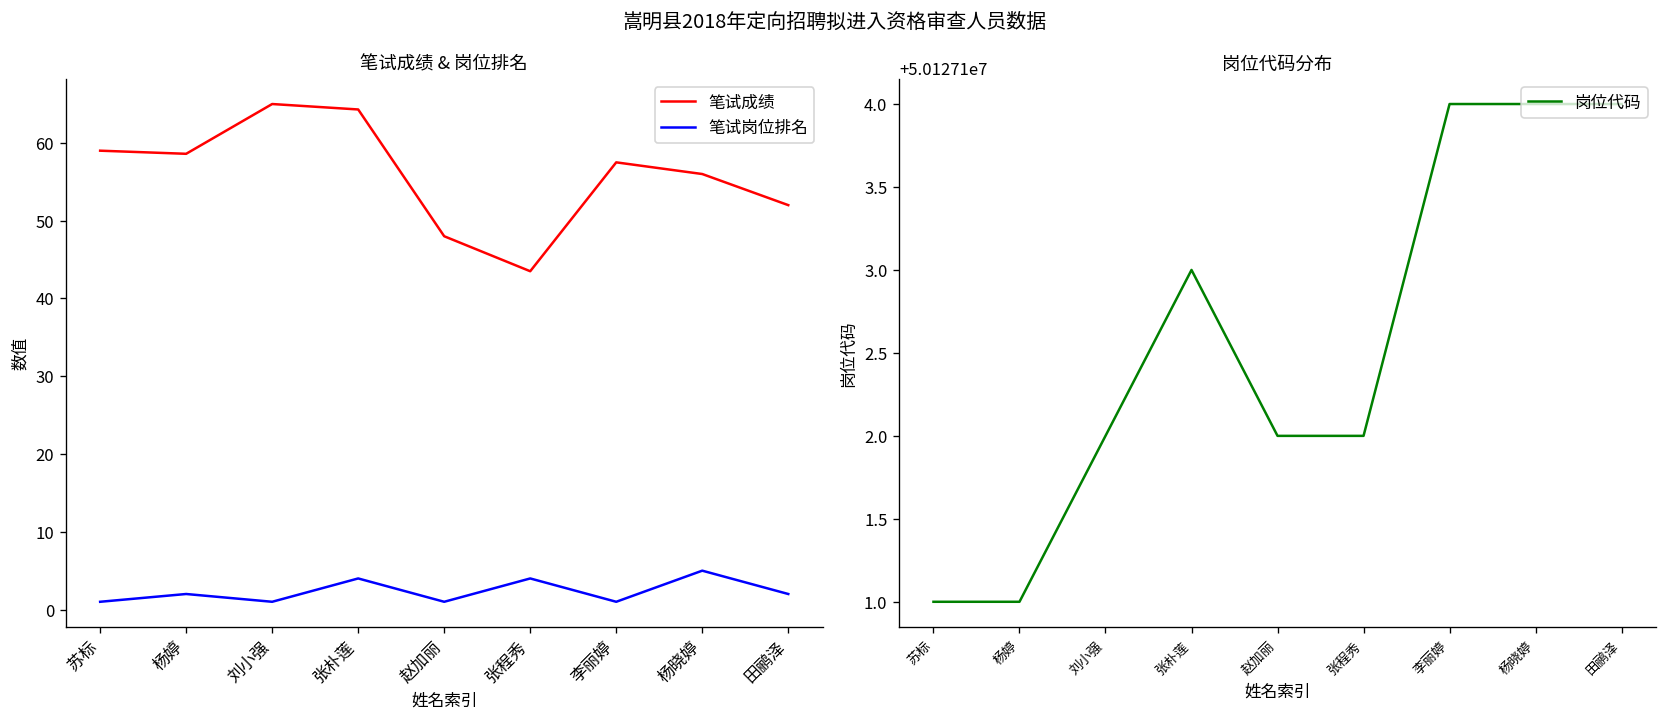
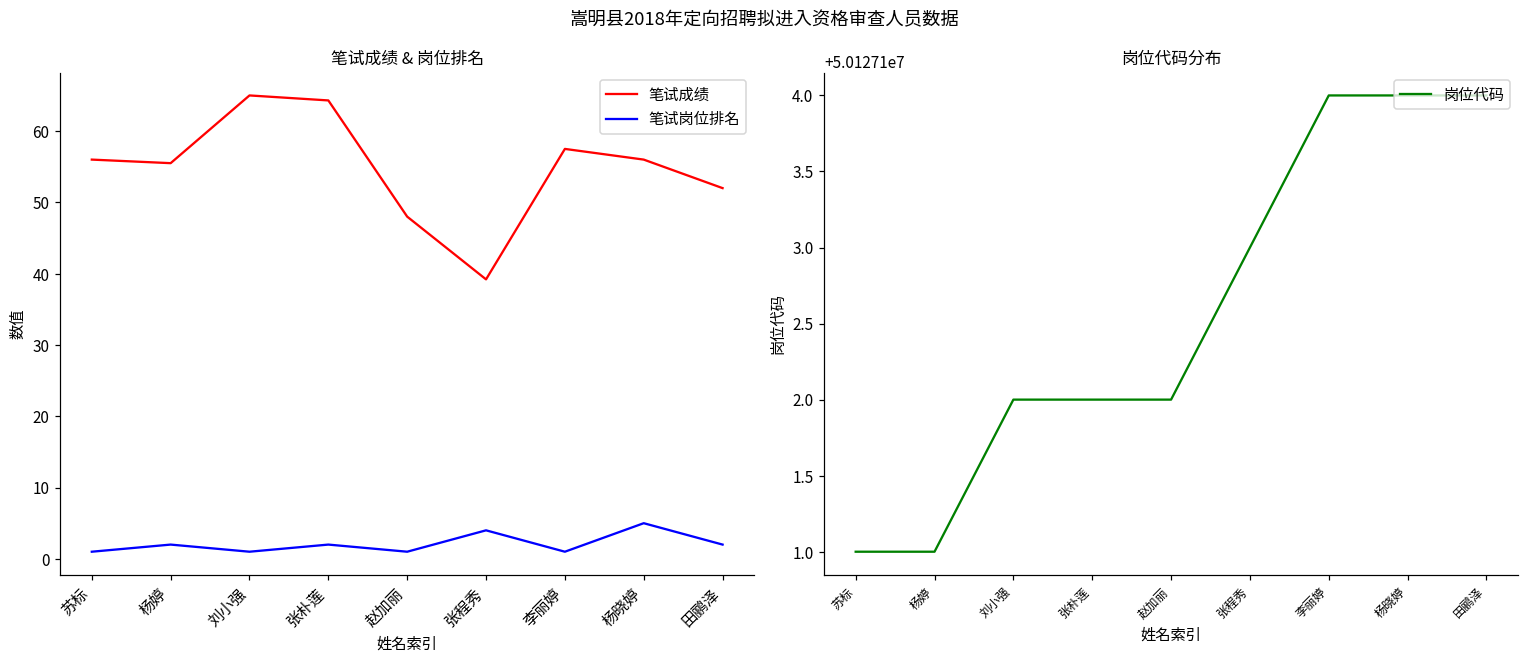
  {
    "笔试成绩 & 岗位排名": {
      "笔试成绩": {
-       "苏标": 59,
-       "杨婷": 59,
+       "苏标": 56,
+       "杨婷": 56,
        "刘小强": 65,
        "张朴莲": 64,
        "赵加丽": 48,
-       "张程秀": 44,
+       "张程秀": 39,
        "李丽婷": 58,
        "杨晓婷": 56,
        "田鹂泽": 52
      },
      "笔试岗位排名": {
        "苏标": 1,
        "杨婷": 2,
        "刘小强": 1,
-       "张朴莲": 4,
+       "张朴莲": 2,
        "赵加丽": 1,
        "张程秀": 4,
        "李丽婷": 1,
        "杨晓婷": 5,
        "田鹂泽": 2
      }
    },
    "岗位代码分布": {
      "苏标": 50127101,
      "杨婷": 50127101,
      "刘小强": 50127102,
-     "张朴莲": 50127103,
+     "张朴莲": 50127102,
      "赵加丽": 50127102,
-     "张程秀": 50127102,
+     "张程秀": 50127103,
      "李丽婷": 50127104
    }
  }
